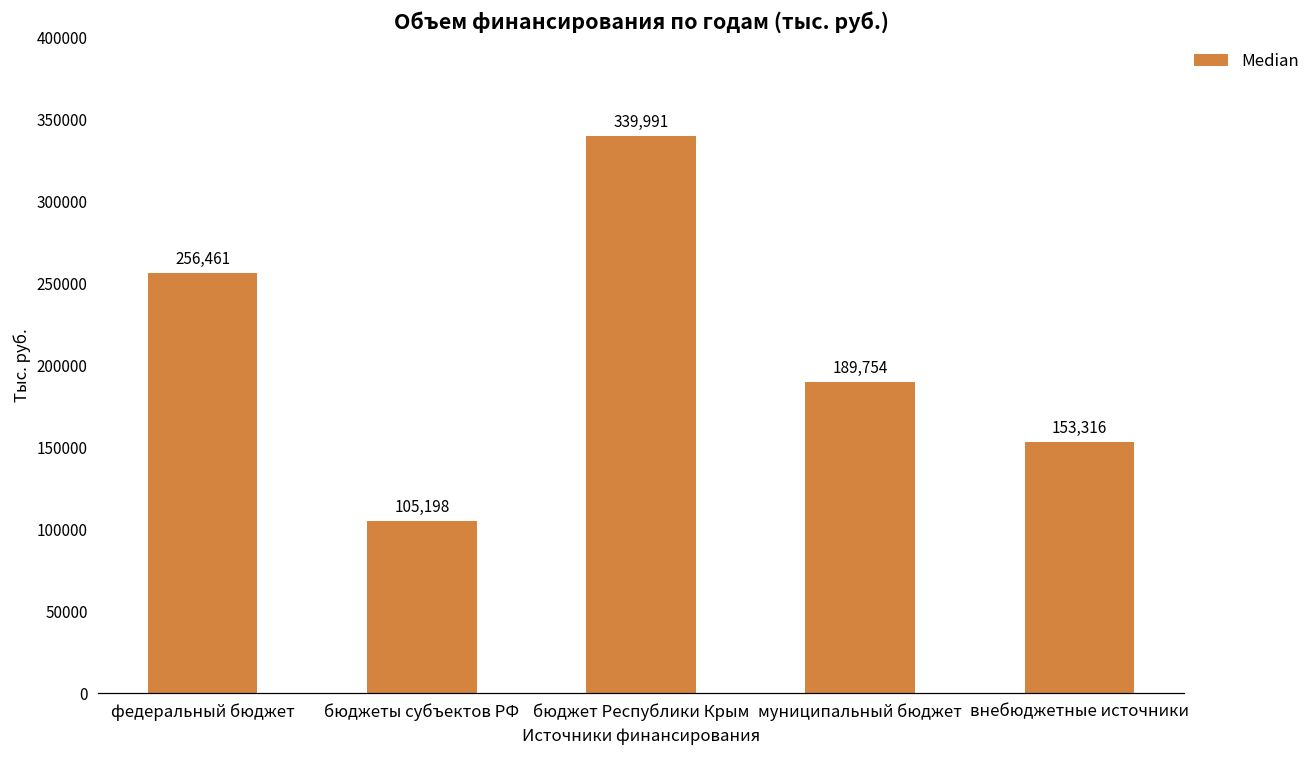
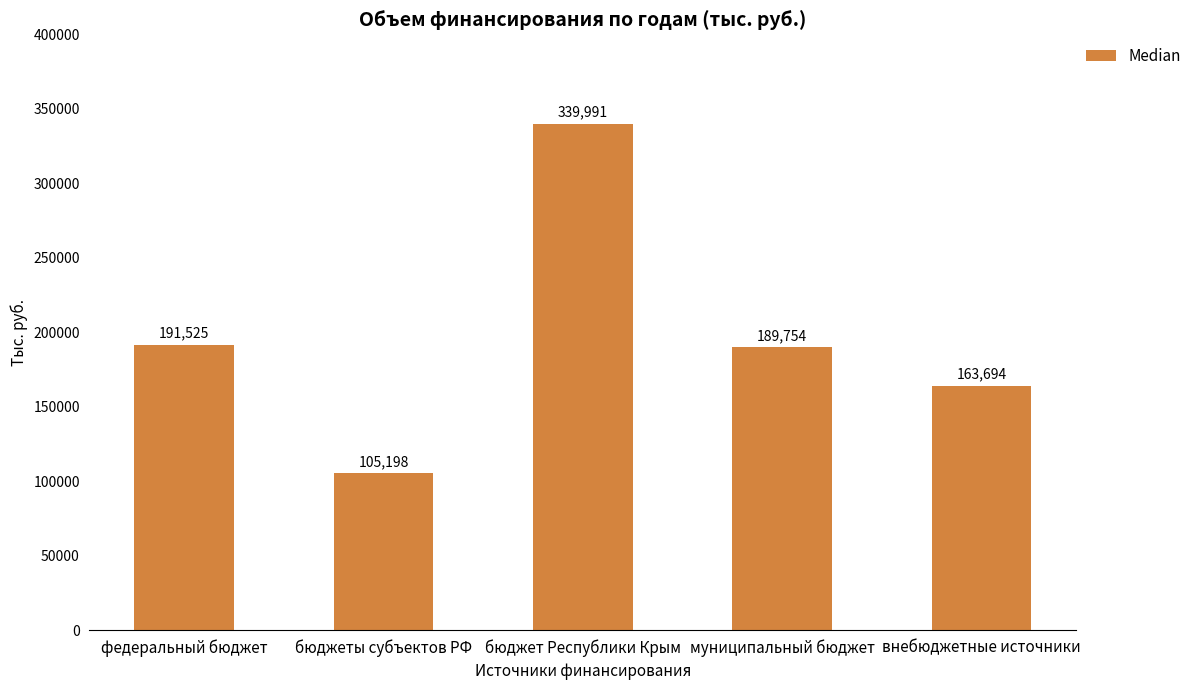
  {
-   "федеральный бюджет": "256,461",
+   "федеральный бюджет": "191,525",
    "бюджеты субъектов РФ": "105,198",
    "бюджет Республики Крым": "339,991",
    "муниципальный бюджет": "189,754",
-   "внебюджетные источники": "153,316"
+   "внебюджетные источники": "163,694"
  }
